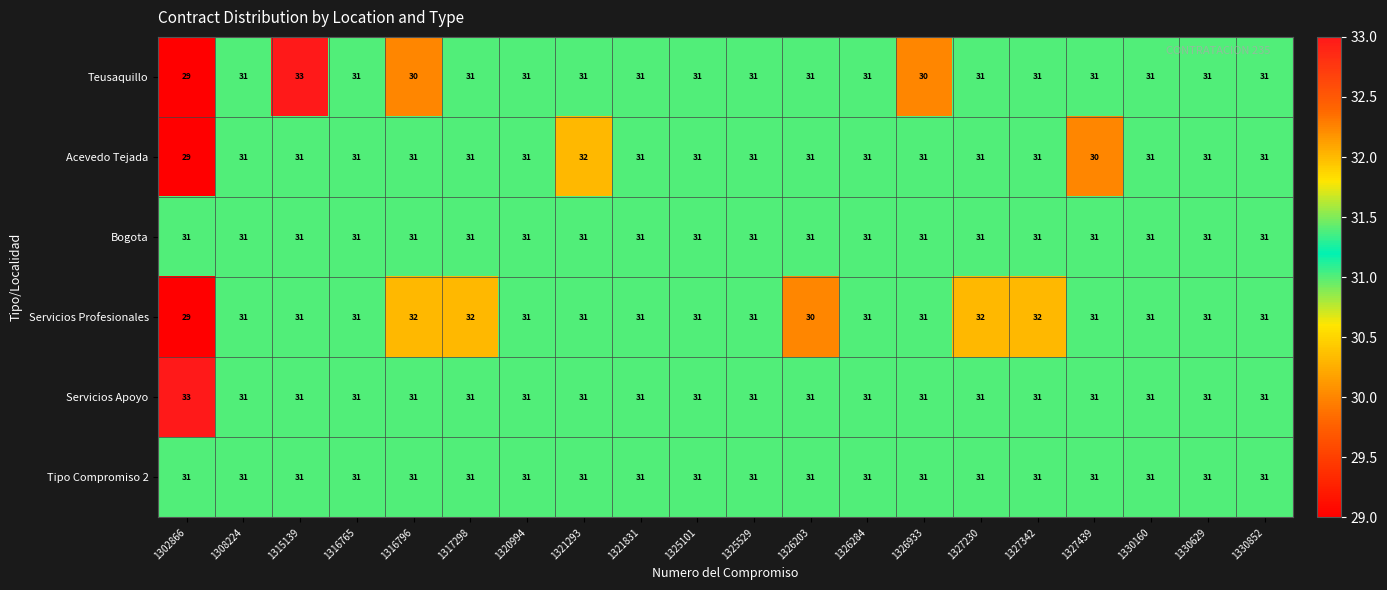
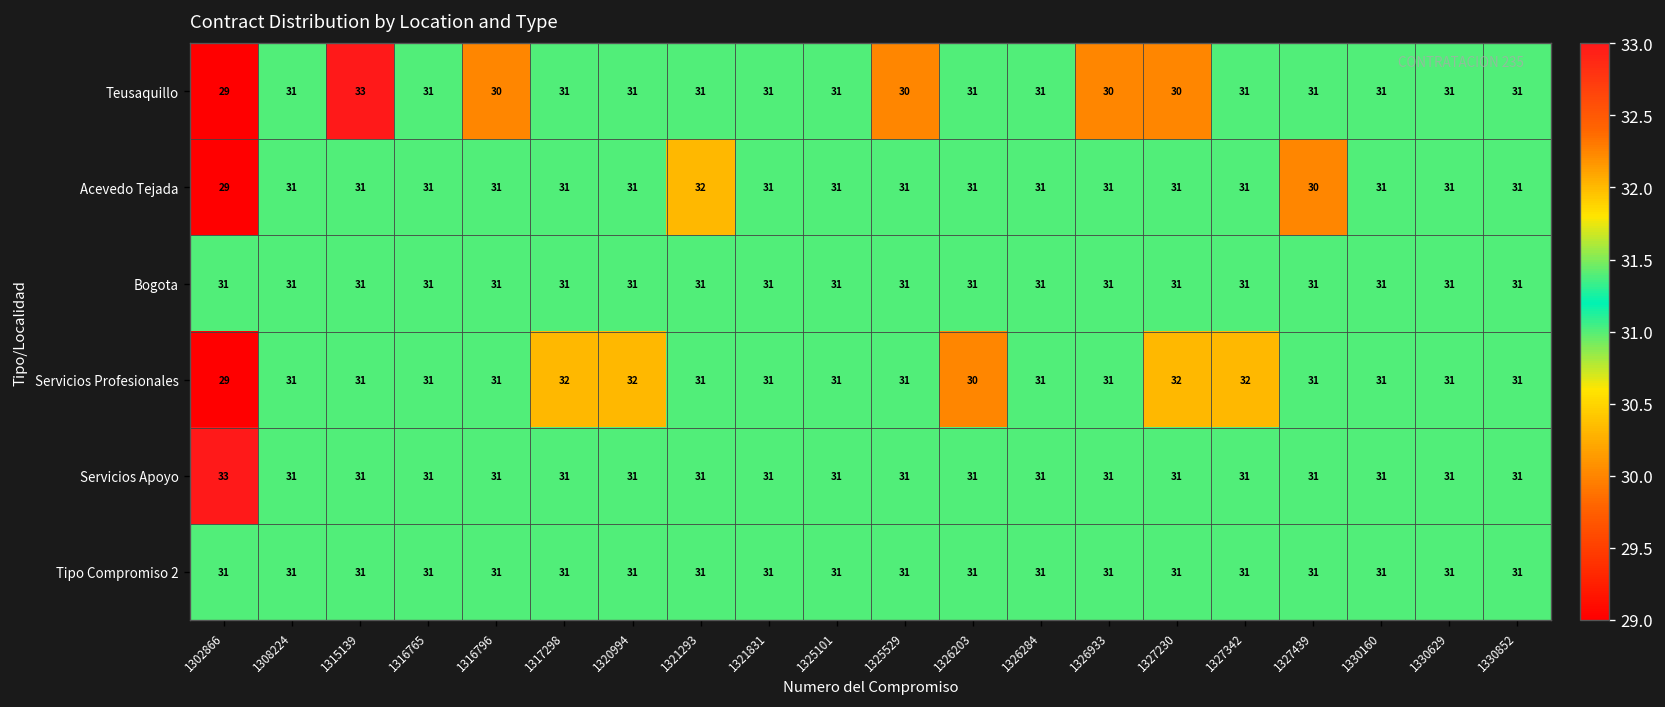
  {
    "Teusaquillo": {
      "1302866": 29,
      "1308224": 31,
      "1315139": 33,
      "1316765": 31,
      "1316796": 30,
      "1317298": 31,
      "1320994": 31,
      "1321293": 31,
      "1321831": 31,
      "1325101": 31,
-     "1325529": 31,
+     "1325529": 30,
      "1326203": 31,
      "1326284": 31,
      "1326933": 30,
-     "1327230": 31,
+     "1327230": 30,
      "1327342": 31,
      "1327439": 31,
      "1330160": 31,
      "1330852": 31
    },
    "Acevedo Tejada": {
      "1302866": 29,
      "1308224": 31,
      "1315139": 31,
      "1316765": 31,
      "1316796": 31,
      "1317298": 31,
      "1320994": 31,
      "1321293": 32,
      "1321831": 31,
      "1325101": 31,
      "1325529": 31,
      "1326203": 31,
      "1326284": 31,
      "1326933": 31,
      "1327230": 31,
      "1327342": 31,
      "1327439": 30,
      "1330160": 31,
      "1330629": 31,
      "1330852": 31
    },
    "Bogota": {
      "1302866": 31,
      "1308224": 31,
      "1315139": 31,
      "1316765": 31,
      "1316796": 31,
      "1317298": 31,
      "1320994": 31,
      "1321293": 31,
      "1321831": 31,
      "1325101": 31,
      "1325529": 31,
      "1326203": 31,
      "1326284": 31,
      "1326933": 31,
      "1327230": 31,
      "1327342": 31,
      "1327439": 31,
      "1330160": 31,
      "1330629": 31,
      "1330852": 31
    },
    "Servicios Profesionales": {
      "1302866": 29,
      "1308224": 31,
      "1315139": 31,
      "1316765": 31,
-     "1316796": 32,
+     "1316796": 31,
      "1317298": 32,
-     "1320994": 31,
+     "1320994": 32,
      "1321293": 31,
      "1321831": 31,
      "1325101": 31,
      "1325529": 31,
      "1326203": 30,
      "1326284": 31,
      "1326933": 31,
      "1327230": 32,
      "1327342": 32,
      "1327439": 31,
      "1330160": 31,
      "1330629": 31,
      "1330852": 31
    },
    "Servicios Apoyo": {
      "1302866": 33,
      "1308224": 31,
      "1315139": 31,
      "1316765": 31,
      "1316796": 31,
      "1317298": 31,
      "1320994": 31,
      "1321293": 31,
      "1321831": 31,
      "1325101": 31,
      "1325529": 31,
      "1326203": 31,
      "1326284": 31,
      "1326933": 31,
      "1327230": 31,
      "1327342": 31,
      "1327439": 31,
      "1330160": 31,
      "1330629": 31,
      "1330852": 31
    },
    "Tipo Compromiso 2": {
      "1302866": 31,
      "1308224": 31,
      "1315139": 31,
      "1316765": 31,
      "1316796": 31,
      "1317298": 31,
      "1320994": 31,
      "1321293": 31,
      "1321831": 31,
      "1325101": 31,
      "1325529": 31,
      "1326203": 31,
      "1326284": 31,
      "1326933": 31,
      "1327230": 31,
      "1327342": 31,
      "1327439": 31,
      "1330160": 31,
      "1330629": 31,
      "1330852": 31
    }
  }
